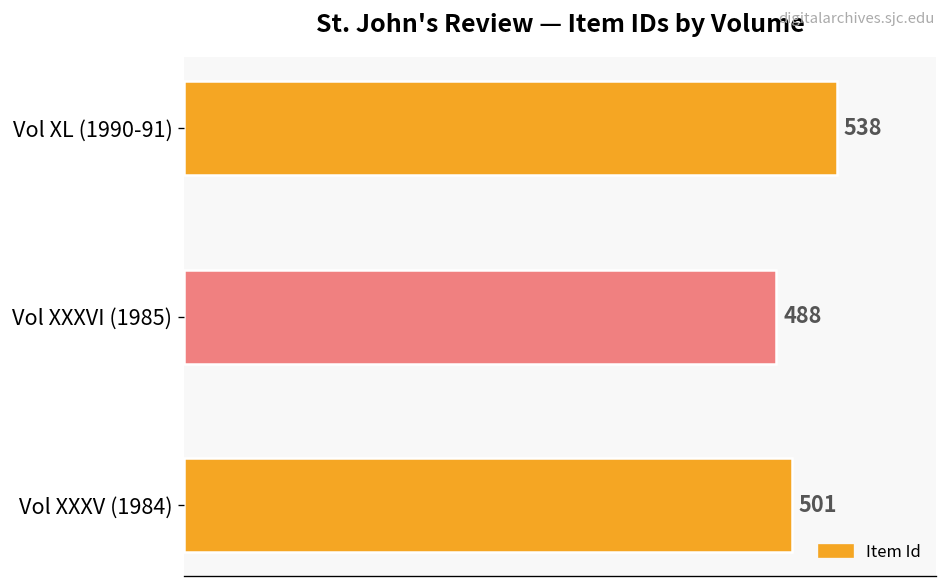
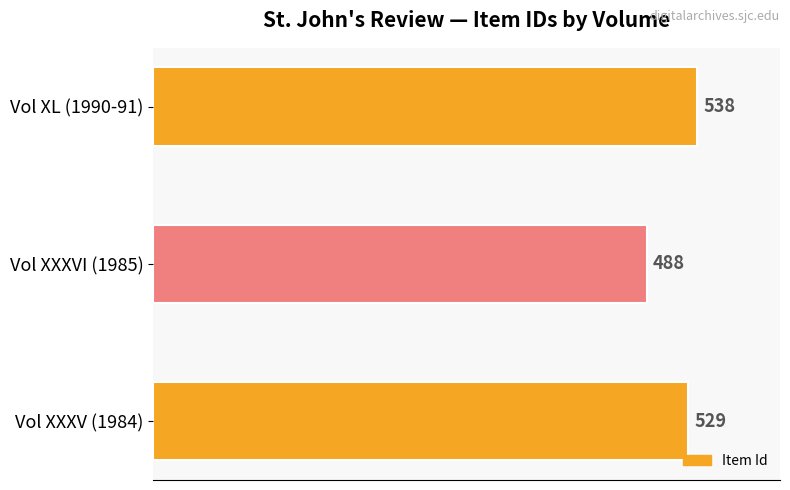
  {
    "Vol XL (1990-91)": 538,
    "Vol XXXVI (1985)": 488,
-   "Vol XXXV (1984)": 501
+   "Vol XXXV (1984)": 529
  }
